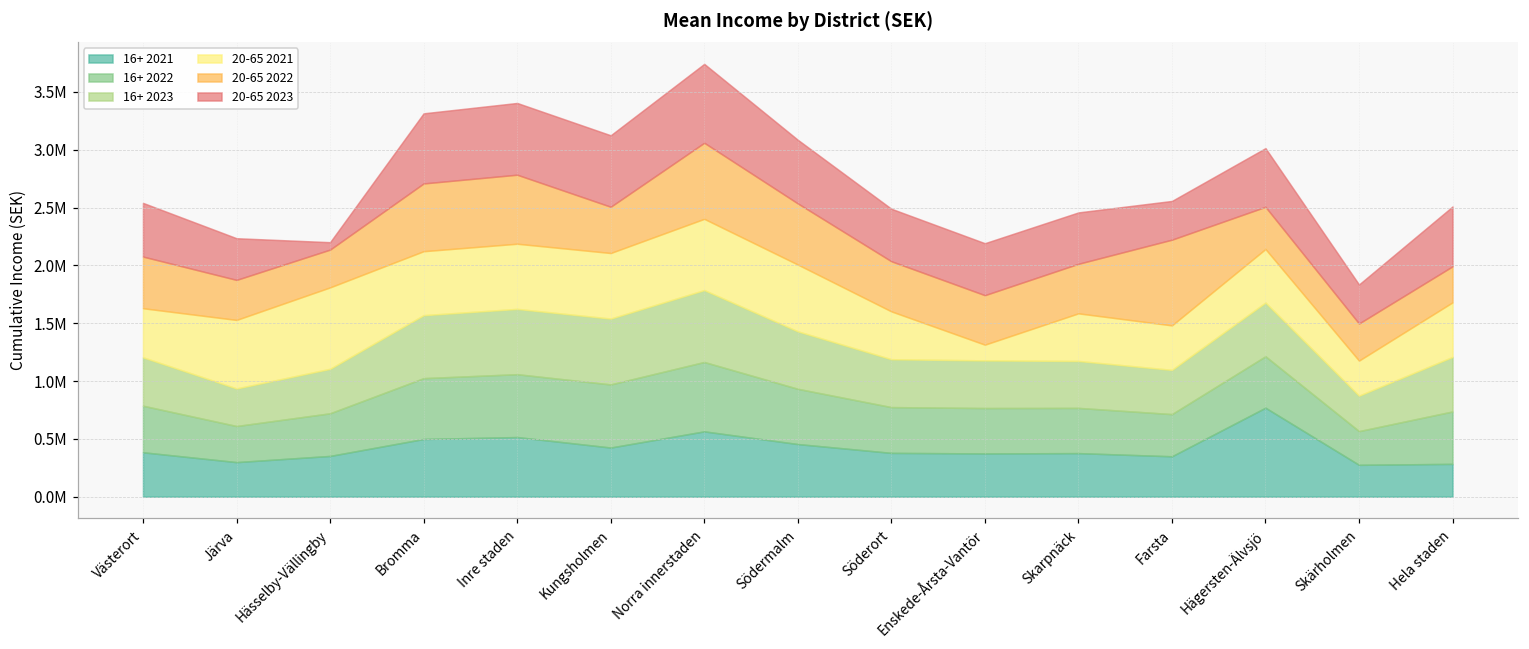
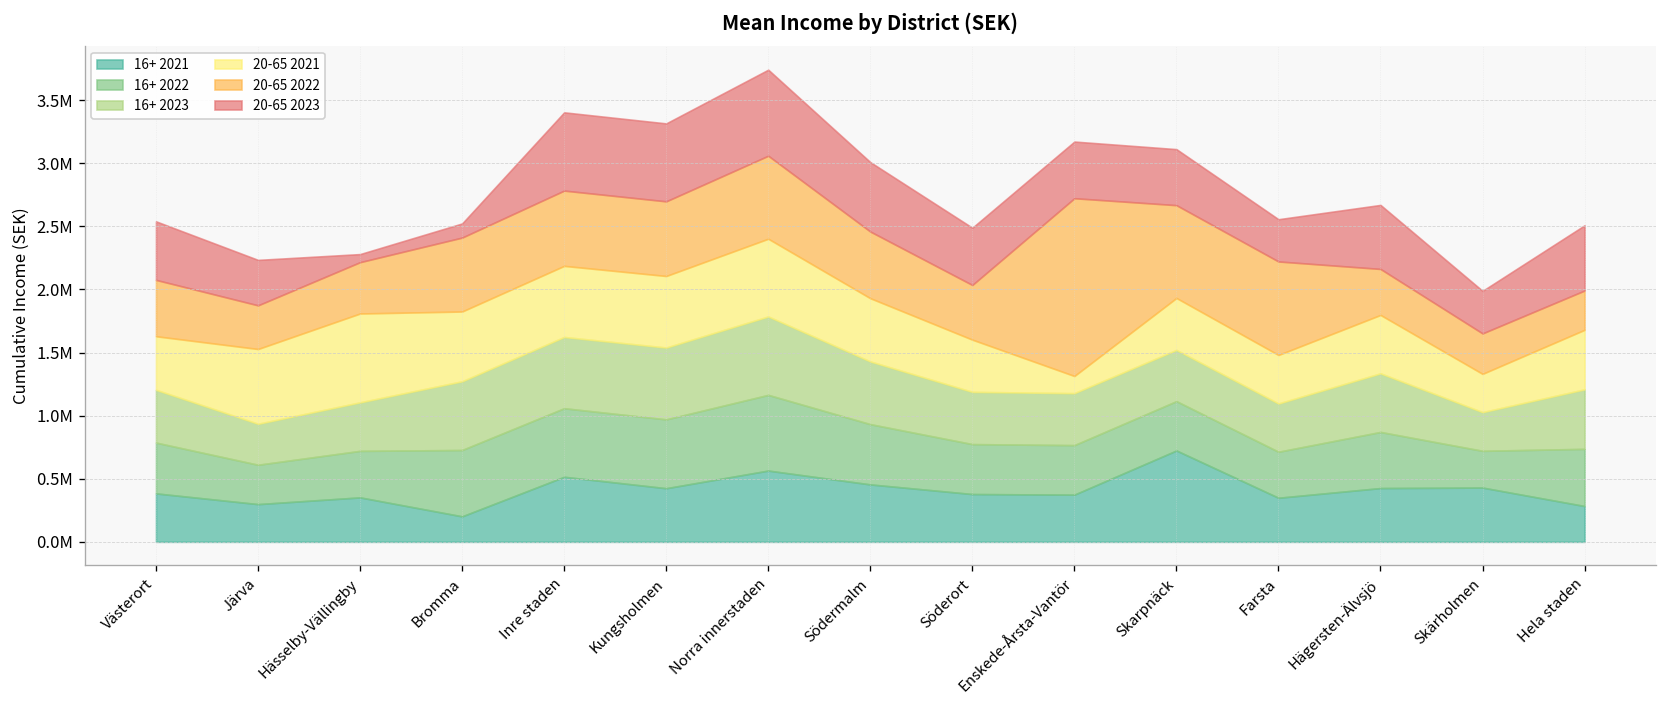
  {
    "16+ 2021": {
      "Västerort": 380000,
      "Järva": 300000,
      "Hässelby-Vällingby": 350000,
-     "Bromma": 500000,
+     "Bromma": 200000,
      "Inre staden": 520000,
      "Kungsholmen": 420000,
      "Norra innerstaden": 560000,
      "Södermalm": 460000,
      "Söderort": 380000,
      "Enskede-Årsta-Vantör": 370000,
-     "Skarpnäck": 380000,
+     "Skarpnäck": 720000,
      "Farsta": 350000,
-     "Hägersten-Älvsjö": 770000,
-     "Skärholmen": 280000,
+     "Hägersten-Älvsjö": 430000,
+     "Skärholmen": 430000,
      "Hela staden": 280000
    },
    "20-65 2021": {
      "Västerort": 420000,
      "Järva": 590000,
      "Hässelby-Vällingby": 700000,
      "Bromma": 550000,
      "Inre staden": 560000,
      "Kungsholmen": 570000,
      "Norra innerstaden": 620000,
-     "Södermalm": 580000,
+     "Södermalm": 500000,
      "Söderort": 410000,
      "Enskede-Årsta-Vantör": 140000,
      "Skarpnäck": 410000,
      "Farsta": 380000,
      "Hägersten-Älvsjö": 460000,
      "Skärholmen": 300000,
      "Hela staden": 470000
    },
    "20-65 2022": {
      "Västerort": 450000,
      "Järva": 350000,
-     "Hässelby-Vällingby": 330000,
+     "Hässelby-Vällingby": 410000,
      "Bromma": 590000,
      "Inre staden": 600000,
-     "Kungsholmen": 400000,
+     "Kungsholmen": 590000,
      "Norra innerstaden": 660000,
      "Södermalm": 530000,
      "Söderort": 430000,
-     "Enskede-Årsta-Vantör": 430000,
-     "Skarpnäck": 430000,
+     "Enskede-Årsta-Vantör": 1410000,
+     "Skarpnäck": 740000,
      "Farsta": 740000,
      "Hägersten-Älvsjö": 360000,
      "Skärholmen": 320000,
      "Hela staden": 310000
    },
    "20-65 2023": {
      "Västerort": 460000,
      "Järva": 360000,
      "Hässelby-Vällingby": 60000,
-     "Bromma": 610000,
+     "Bromma": 110000,
      "Inre staden": 620000,
      "Kungsholmen": 620000,
      "Norra innerstaden": 680000,
      "Södermalm": 550000,
      "Söderort": 450000,
      "Enskede-Årsta-Vantör": 450000,
      "Skarpnäck": 440000,
      "Farsta": 330000,
      "Hägersten-Älvsjö": 510000,
      "Skärholmen": 340000,
      "Hela staden": 520000
    }
  }
